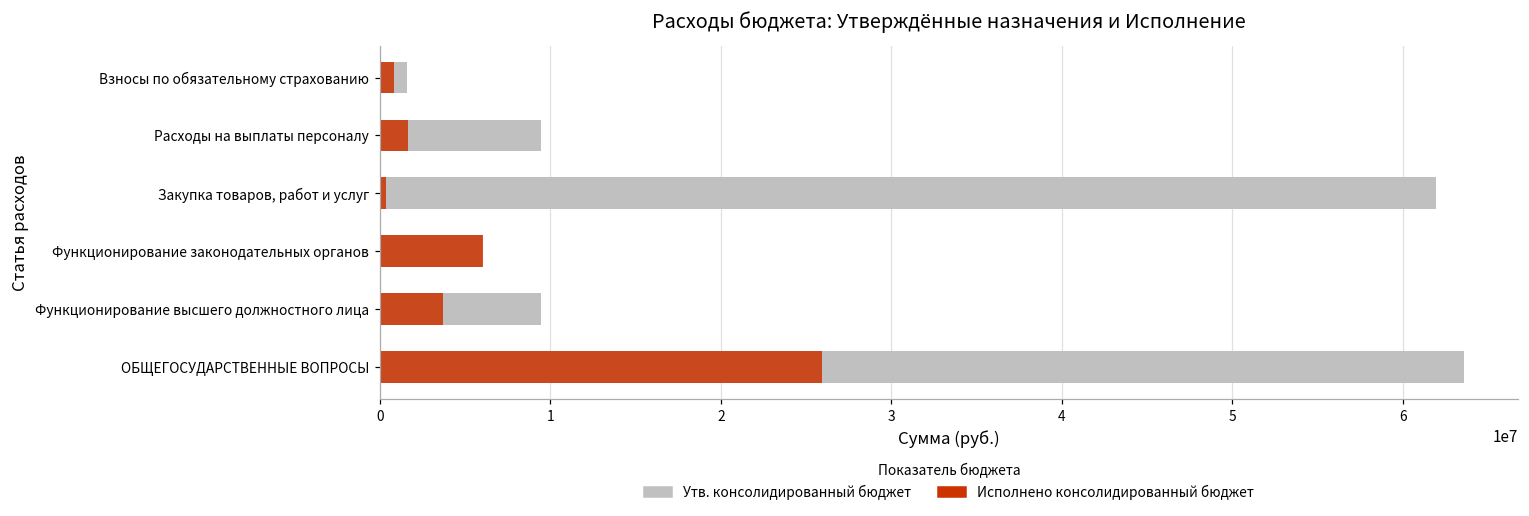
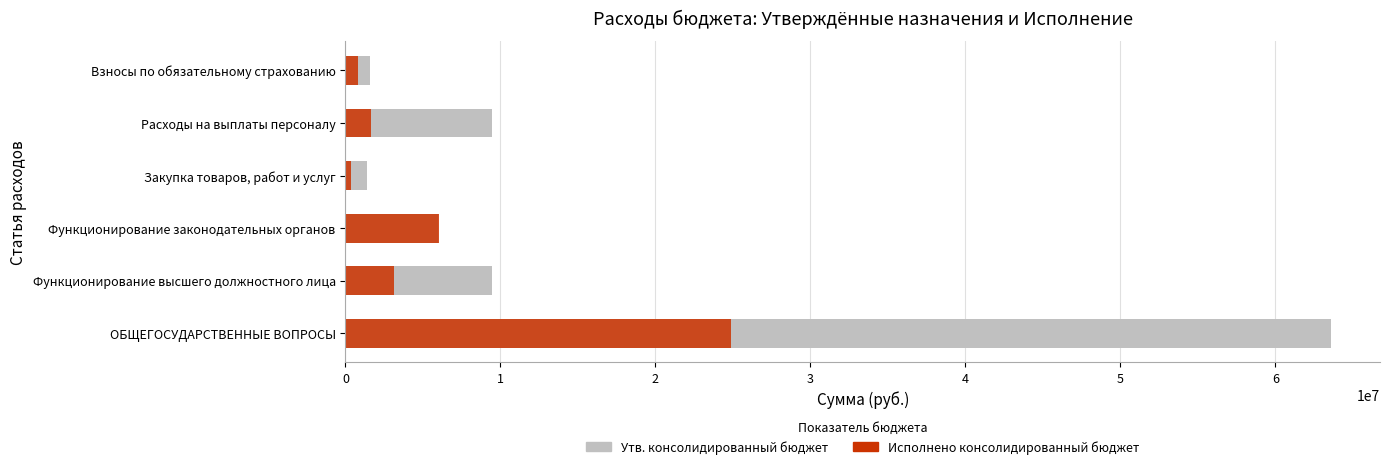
  {
    "Утв. консолидированный бюджет": {
      "Взносы по обязательному страхованию": 1600000,
      "Расходы на выплаты персоналу": 9500000,
-     "Закупка товаров, работ и услуг": 61900000,
+     "Закупка товаров, работ и услуг": 1400000,
      "Функционирование законодательных органов": 6000000,
      "Функционирование высшего должностного лица": 9500000,
      "ОБЩЕГОСУДАРСТВЕННЫЕ ВОПРОСЫ": 63600000
    },
    "Исполнено консолидированный бюджет": {
      "Функционирование законодательных органов": 6000000,
-     "Функционирование высшего должностного лица": 3700000,
-     "ОБЩЕГОСУДАРСТВЕННЫЕ ВОПРОСЫ": 25900000
+     "Функционирование высшего должностного лица": 3100000,
+     "ОБЩЕГОСУДАРСТВЕННЫЕ ВОПРОСЫ": 24900000
    }
  }
